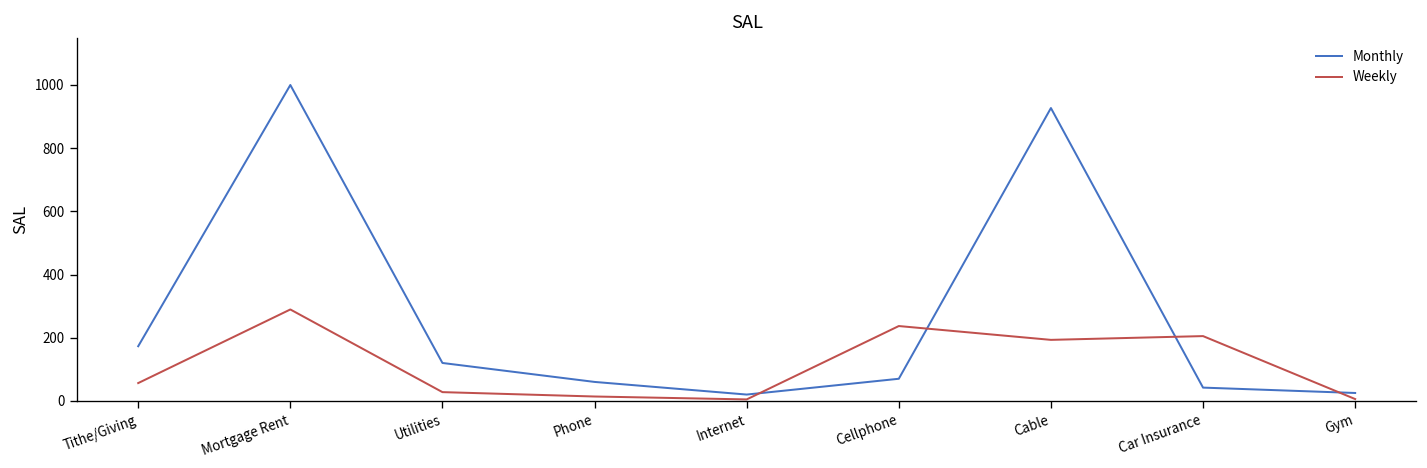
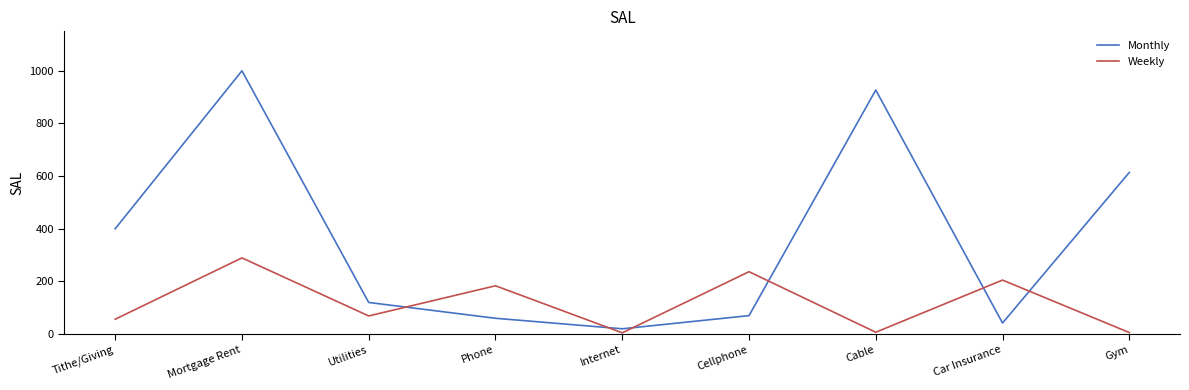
  {
    "Monthly": {
-     "Tithe/Giving": 170,
+     "Tithe/Giving": 400,
      "Mortgage Rent": 1000,
      "Utilities": 120,
      "Phone": 60,
      "Internet": 20,
      "Cellphone": 70,
      "Cable": 930,
      "Car Insurance": 40,
-     "Gym": 30
+     "Gym": 610
    },
    "Weekly": {
      "Tithe/Giving": 60,
      "Mortgage Rent": 290,
-     "Utilities": 30,
-     "Phone": 10,
+     "Utilities": 70,
+     "Phone": 180,
      "Internet": 0,
      "Cellphone": 240,
-     "Cable": 190,
+     "Cable": 10,
      "Car Insurance": 210,
      "Gym": 10
    }
  }
